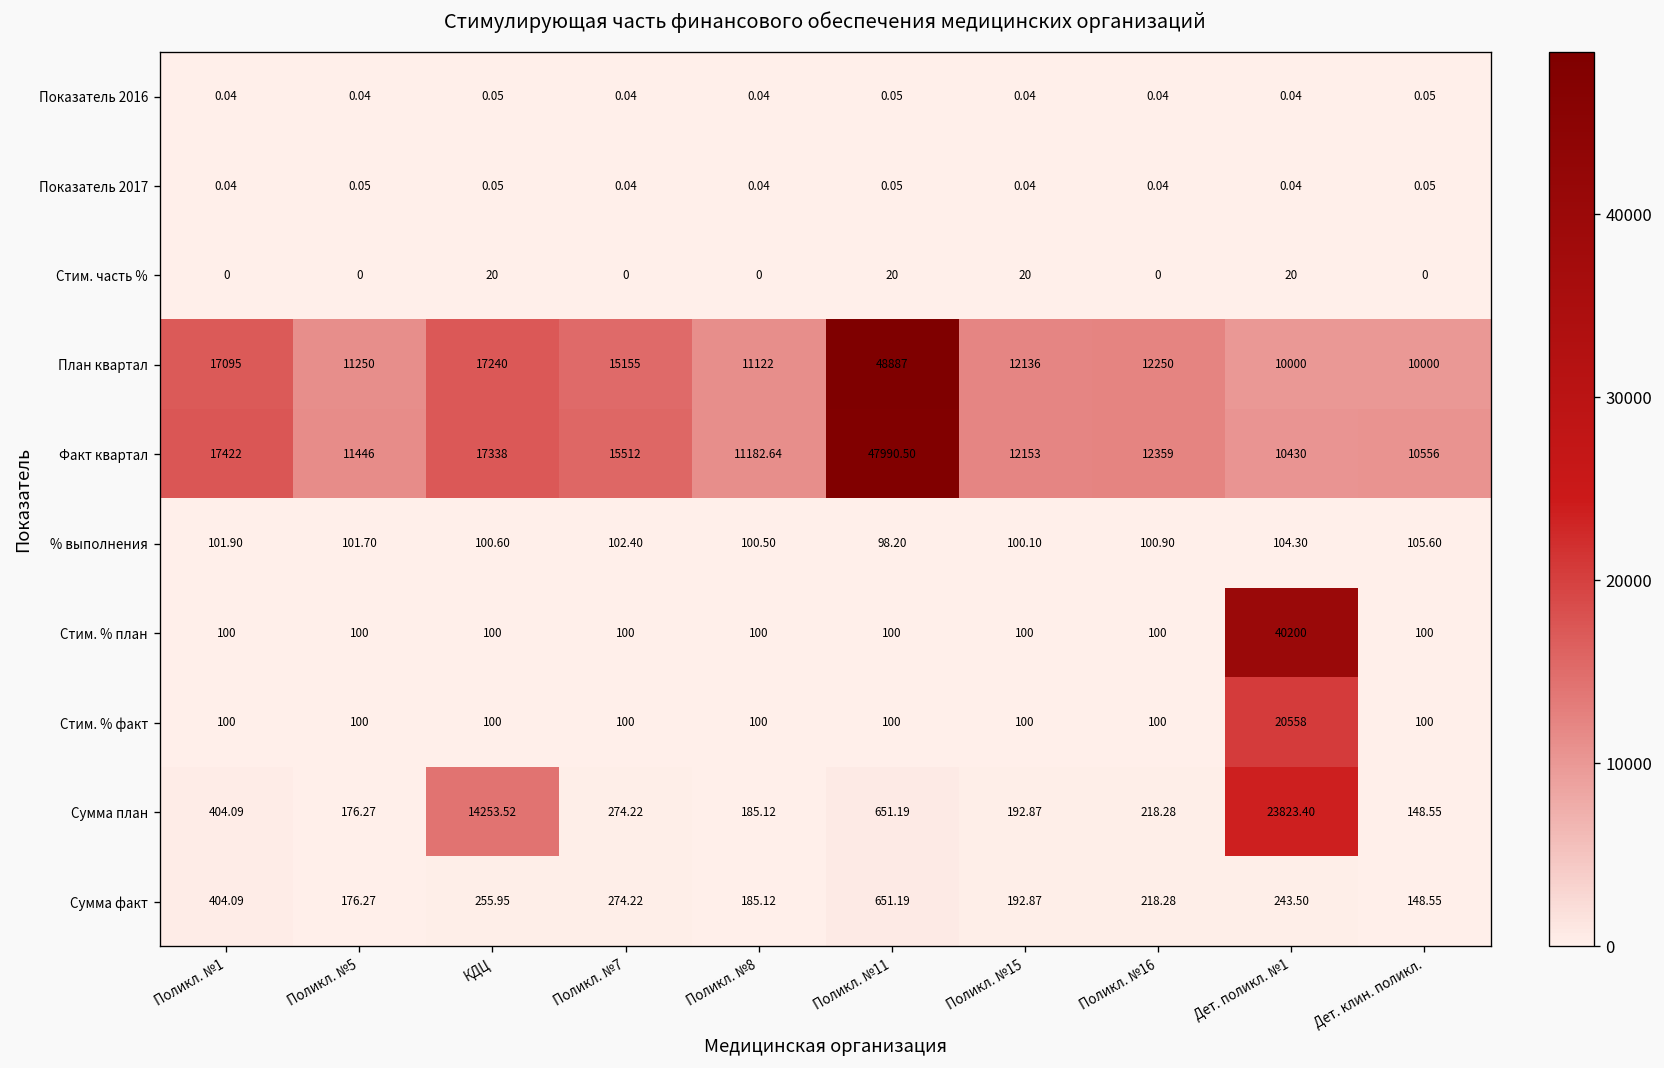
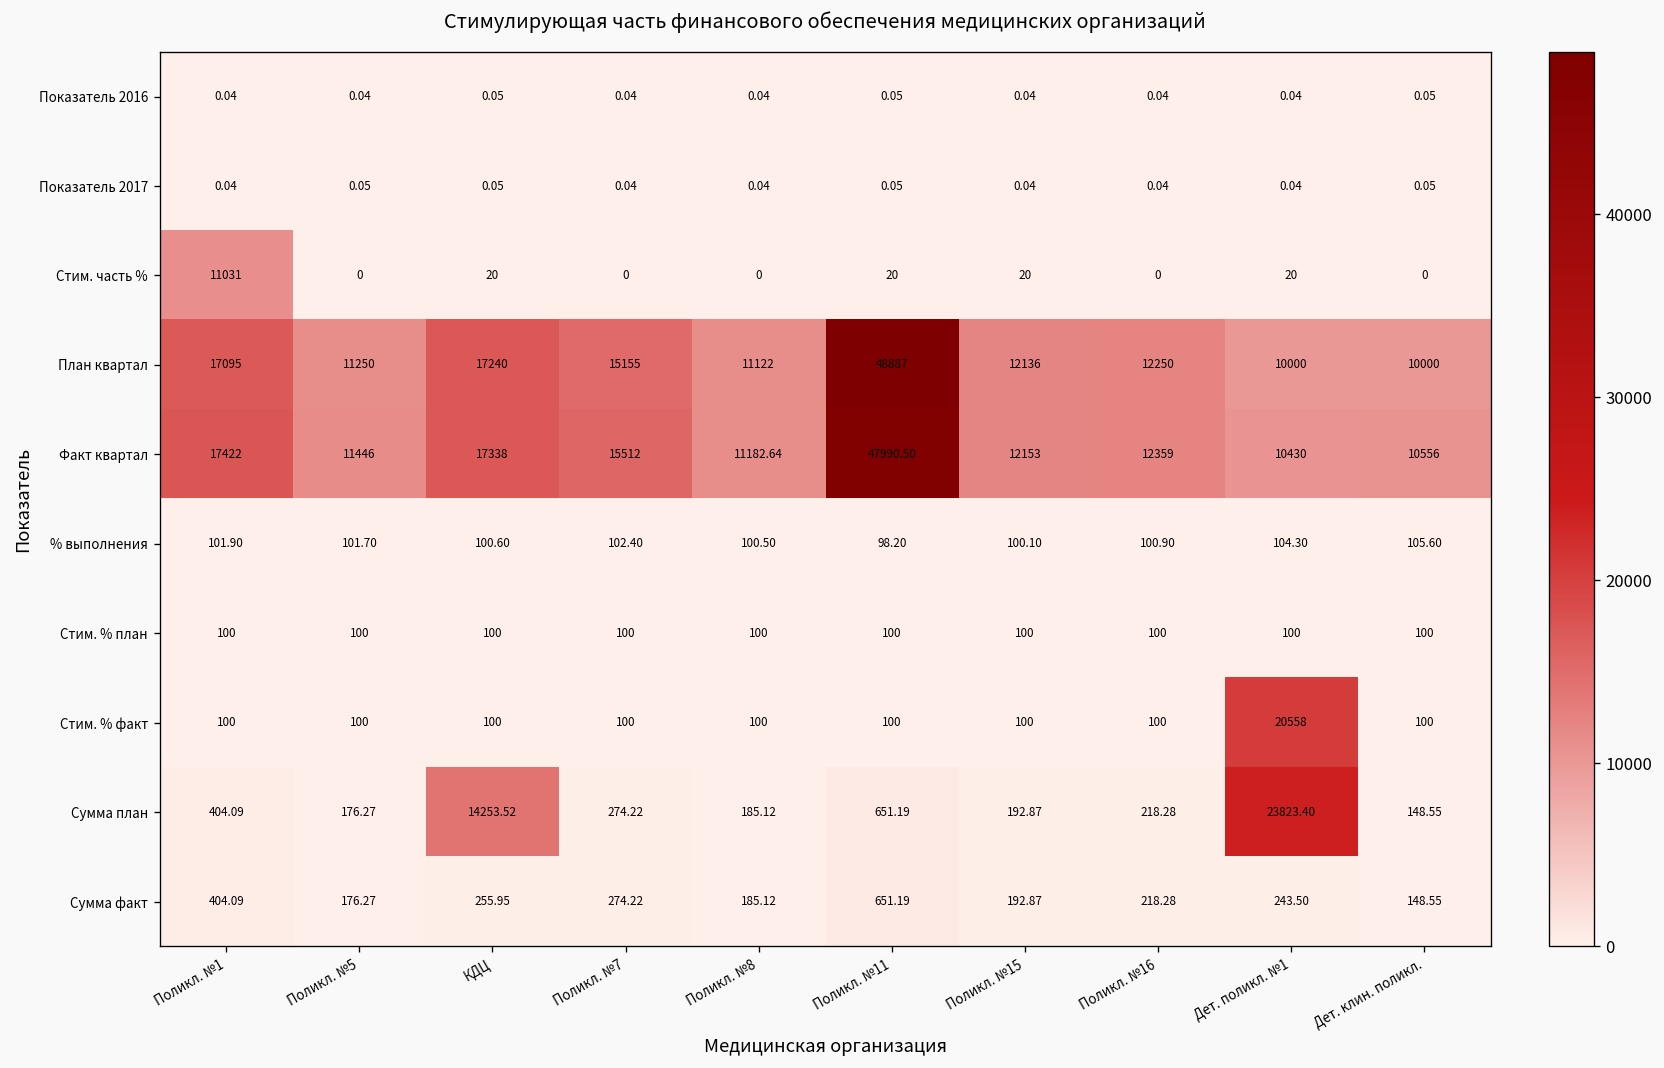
  {
    "Показатель 2016": {
      "Поликл. №1": 0.04,
      "Поликл. №5": 0.04,
      "КДЦ": 0.05,
      "Поликл. №7": 0.04,
      "Поликл. №8": 0.04,
      "Поликл. №11": 0.05,
      "Поликл. №15": 0.04,
      "Поликл. №16": 0.04,
      "Дет. поликл. №1": 0.04,
      "Дет. клин. поликл.": 0.05
    },
    "Показатель 2017": {
      "Поликл. №1": 0.04,
      "Поликл. №5": 0.05,
      "КДЦ": 0.05,
      "Поликл. №7": 0.04,
      "Поликл. №8": 0.04,
      "Поликл. №11": 0.05,
      "Поликл. №15": 0.04,
      "Поликл. №16": 0.04,
      "Дет. поликл. №1": 0.04,
      "Дет. клин. поликл.": 0.05
    },
    "Стим. часть %": {
-     "Поликл. №1": 0,
+     "Поликл. №1": 11031,
      "Поликл. №5": 0,
      "КДЦ": 20,
      "Поликл. №7": 0,
      "Поликл. №8": 0,
      "Поликл. №11": 20,
      "Поликл. №15": 20,
      "Поликл. №16": 0,
      "Дет. поликл. №1": 20,
      "Дет. клин. поликл.": 0
    },
    "План квартал": {
      "Поликл. №1": 17095,
      "Поликл. №5": 11250,
      "КДЦ": 17240,
      "Поликл. №7": 15155,
      "Поликл. №8": 11122,
      "Поликл. №11": 48887,
      "Поликл. №15": 12136,
      "Поликл. №16": 12250,
      "Дет. поликл. №1": 10000,
      "Дет. клин. поликл.": 10000
    },
    "Факт квартал": {
      "Поликл. №1": 17422,
      "Поликл. №5": 11446,
      "КДЦ": 17338,
      "Поликл. №7": 15512,
      "Поликл. №8": 11182.64,
      "Поликл. №11": 47990.50,
      "Поликл. №15": 12153,
      "Поликл. №16": 12359,
      "Дет. поликл. №1": 10430,
      "Дет. клин. поликл.": 10556
    },
    "% выполнения": {
      "Поликл. №1": 101.90,
      "Поликл. №5": 101.70,
      "КДЦ": 100.60,
      "Поликл. №7": 102.40,
      "Поликл. №8": 100.50,
      "Поликл. №11": 98.20,
      "Поликл. №15": 100.10,
      "Поликл. №16": 100.90,
      "Дет. поликл. №1": 104.30,
      "Дет. клин. поликл.": 105.60
    },
    "Стим. % план": {
      "Поликл. №1": 100,
      "Поликл. №5": 100,
      "КДЦ": 100,
      "Поликл. №7": 100,
      "Поликл. №8": 100,
      "Поликл. №11": 100,
      "Поликл. №15": 100,
      "Поликл. №16": 100,
-     "Дет. поликл. №1": 40200,
+     "Дет. поликл. №1": 100,
      "Дет. клин. поликл.": 100
    },
    "Стим. % факт": {
      "Поликл. №1": 100,
      "Поликл. №5": 100,
      "КДЦ": 100,
      "Поликл. №7": 100,
      "Поликл. №8": 100,
      "Поликл. №11": 100,
      "Поликл. №15": 100,
      "Поликл. №16": 100,
      "Дет. поликл. №1": 20558,
      "Дет. клин. поликл.": 100
    },
    "Сумма план": {
      "Поликл. №1": 404.09,
      "Поликл. №5": 176.27,
      "КДЦ": 14253.52,
      "Поликл. №7": 274.22,
      "Поликл. №8": 185.12,
      "Поликл. №11": 651.19,
      "Поликл. №15": 192.87,
      "Поликл. №16": 218.28,
      "Дет. поликл. №1": 23823.40,
      "Дет. клин. поликл.": 148.55
    },
    "Сумма факт": {
      "Поликл. №1": 404.09,
      "Поликл. №5": 176.27,
      "КДЦ": 255.95,
      "Поликл. №7": 274.22,
      "Поликл. №8": 185.12,
      "Поликл. №11": 651.19,
      "Поликл. №15": 192.87,
      "Поликл. №16": 218.28,
      "Дет. поликл. №1": 243.50,
      "Дет. клин. поликл.": 148.55
    }
  }
